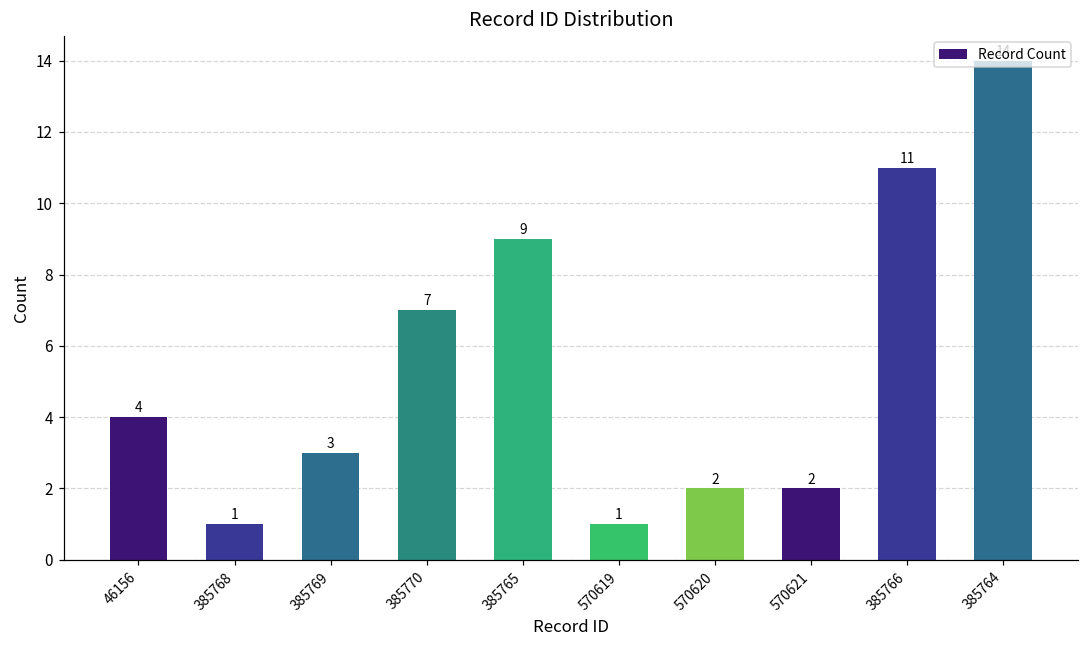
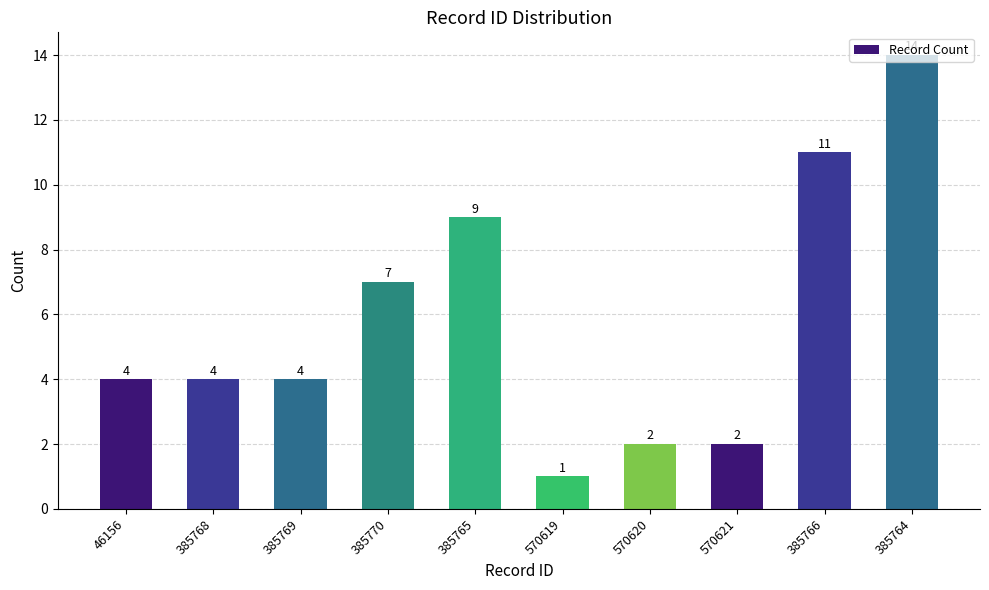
  {
    "46156": 4,
-   "385768": 1,
-   "385769": 3,
+   "385768": 4,
+   "385769": 4,
    "385770": 7,
    "385765": 9,
    "570619": 1,
    "570620": 2,
    "570621": 2,
    "385766": 11
  }
